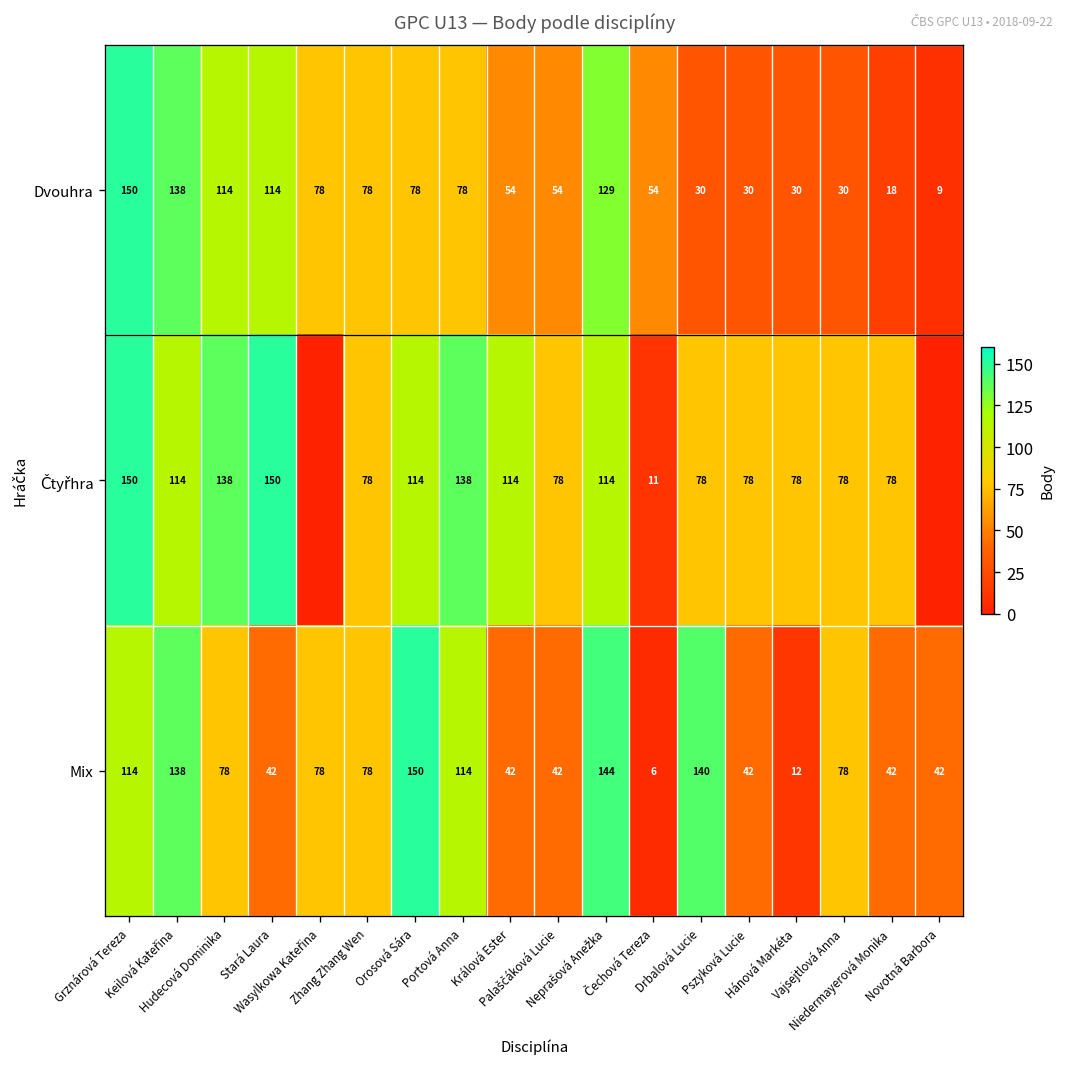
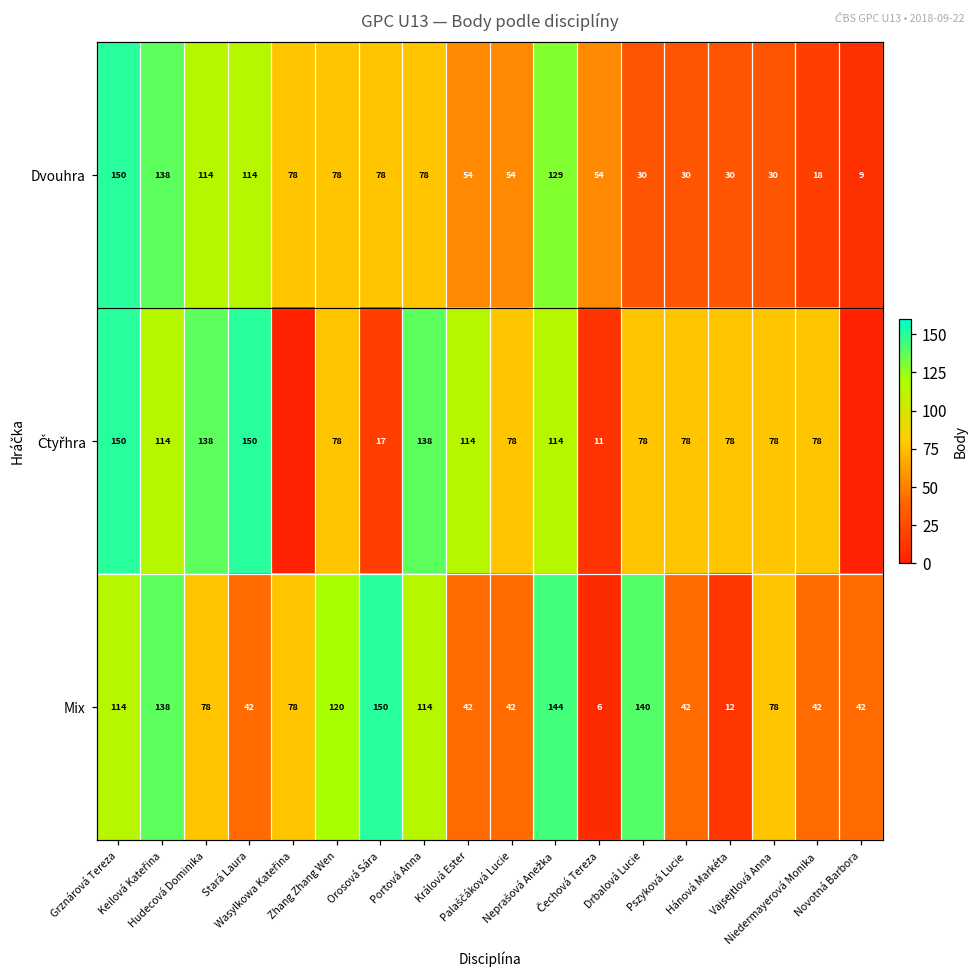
  {
    "Dvouhra": {
      "Grznárová Tereza": 150,
      "Keilová Kateřina": 138,
      "Hudecová Dominika": 114,
      "Stará Laura": 114,
      "Wasylkowa Kateřina": 78,
      "Zhang Zhang Wen": 78,
      "Orosová Sára": 78,
      "Portová Anna": 78,
      "Králová Ester": 54,
      "Palaščáková Lucie": 54,
      "Neprašová Anežka": 129,
      "Čechová Tereza": 54,
      "Drbalová Lucie": 30,
      "Pszyková Lucie": 30,
      "Hánová Markéta": 30,
      "Vajsejtlová Anna": 30,
      "Niedermayerová Monika": 18,
      "Novotná Barbora": 9
    },
    "Čtyřhra": {
      "Grznárová Tereza": 150,
      "Keilová Kateřina": 114,
      "Hudecová Dominika": 138,
      "Stará Laura": 150,
      "Zhang Zhang Wen": 78,
-     "Orosová Sára": 114,
+     "Orosová Sára": 17,
      "Portová Anna": 138,
      "Králová Ester": 114,
      "Palaščáková Lucie": 78,
      "Neprašová Anežka": 114,
      "Čechová Tereza": 11,
      "Drbalová Lucie": 78,
      "Pszyková Lucie": 78,
      "Hánová Markéta": 78,
      "Vajsejtlová Anna": 78,
      "Niedermayerová Monika": 78
    },
    "Mix": {
      "Grznárová Tereza": 114,
      "Keilová Kateřina": 138,
      "Hudecová Dominika": 78,
      "Stará Laura": 42,
      "Wasylkowa Kateřina": 78,
-     "Zhang Zhang Wen": 78,
+     "Zhang Zhang Wen": 120,
      "Orosová Sára": 150,
      "Portová Anna": 114,
      "Králová Ester": 42,
      "Palaščáková Lucie": 42,
      "Neprašová Anežka": 144,
      "Čechová Tereza": 6,
      "Drbalová Lucie": 140,
      "Pszyková Lucie": 42,
      "Hánová Markéta": 12,
      "Vajsejtlová Anna": 78,
      "Niedermayerová Monika": 42,
      "Novotná Barbora": 42
    }
  }
